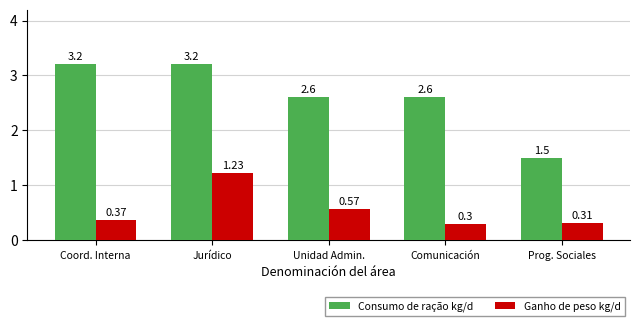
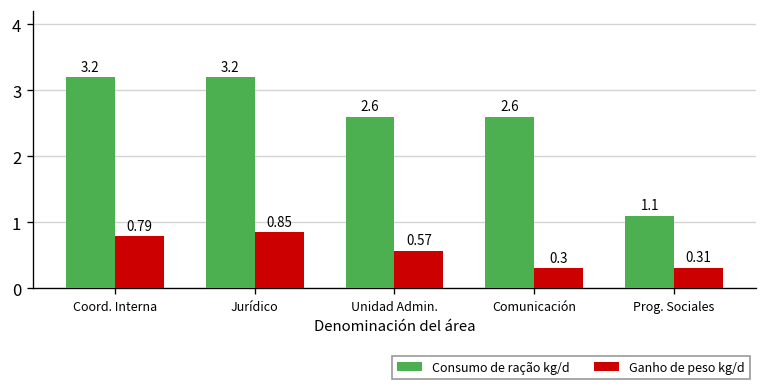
  {
    "Consumo de ração kg/d": {
      "Coord. Interna": 3.2,
      "Jurídico": 3.2,
      "Unidad Admin.": 2.6,
      "Comunicación": 2.6,
-     "Prog. Sociales": 1.5
+     "Prog. Sociales": 1.1
    },
    "Ganho de peso kg/d": {
-     "Coord. Interna": 0.37,
-     "Jurídico": 1.23,
+     "Coord. Interna": 0.79,
+     "Jurídico": 0.85,
      "Unidad Admin.": 0.57,
      "Comunicación": 0.3,
      "Prog. Sociales": 0.31
    }
  }
